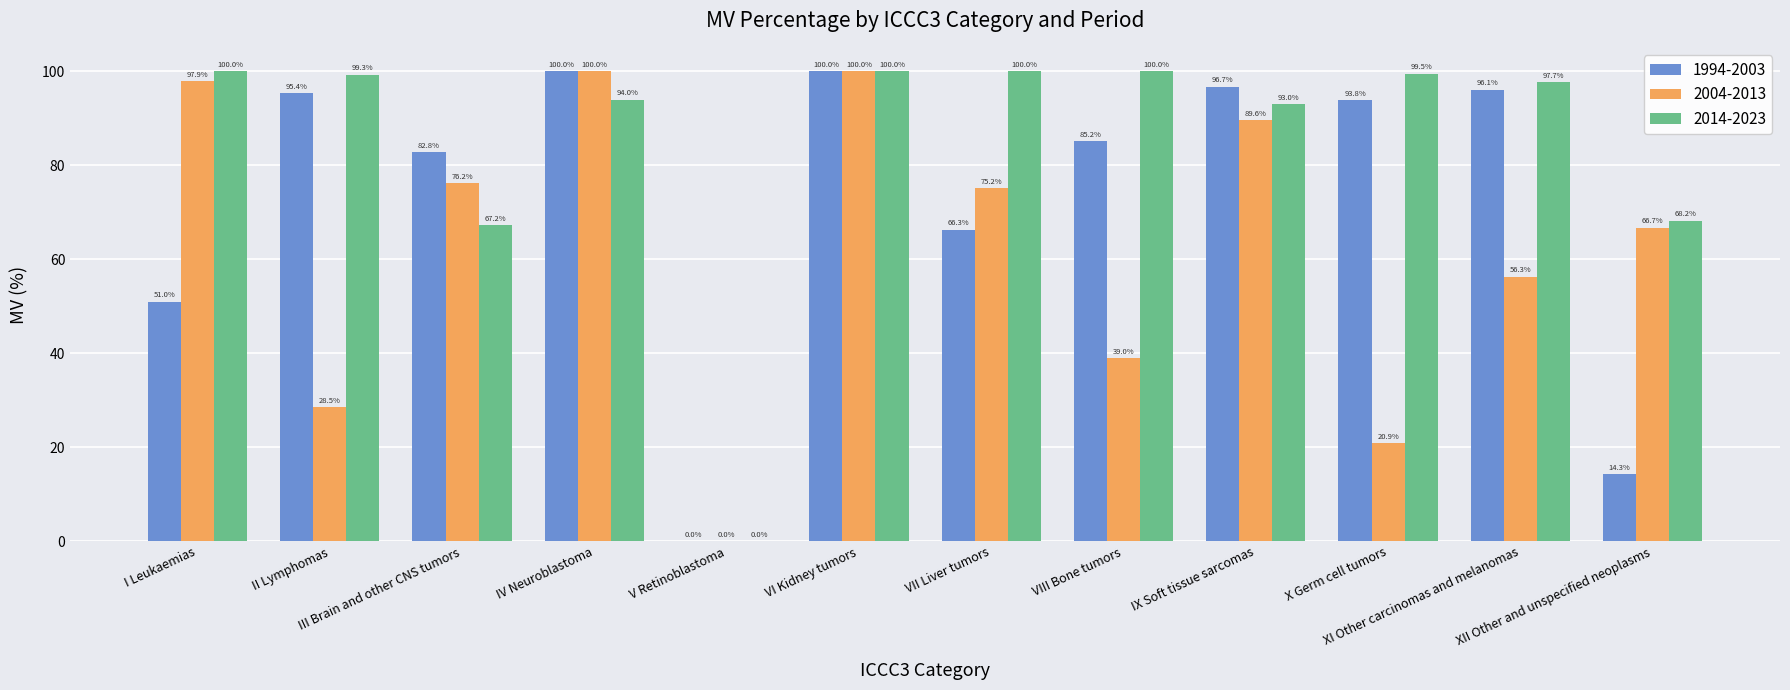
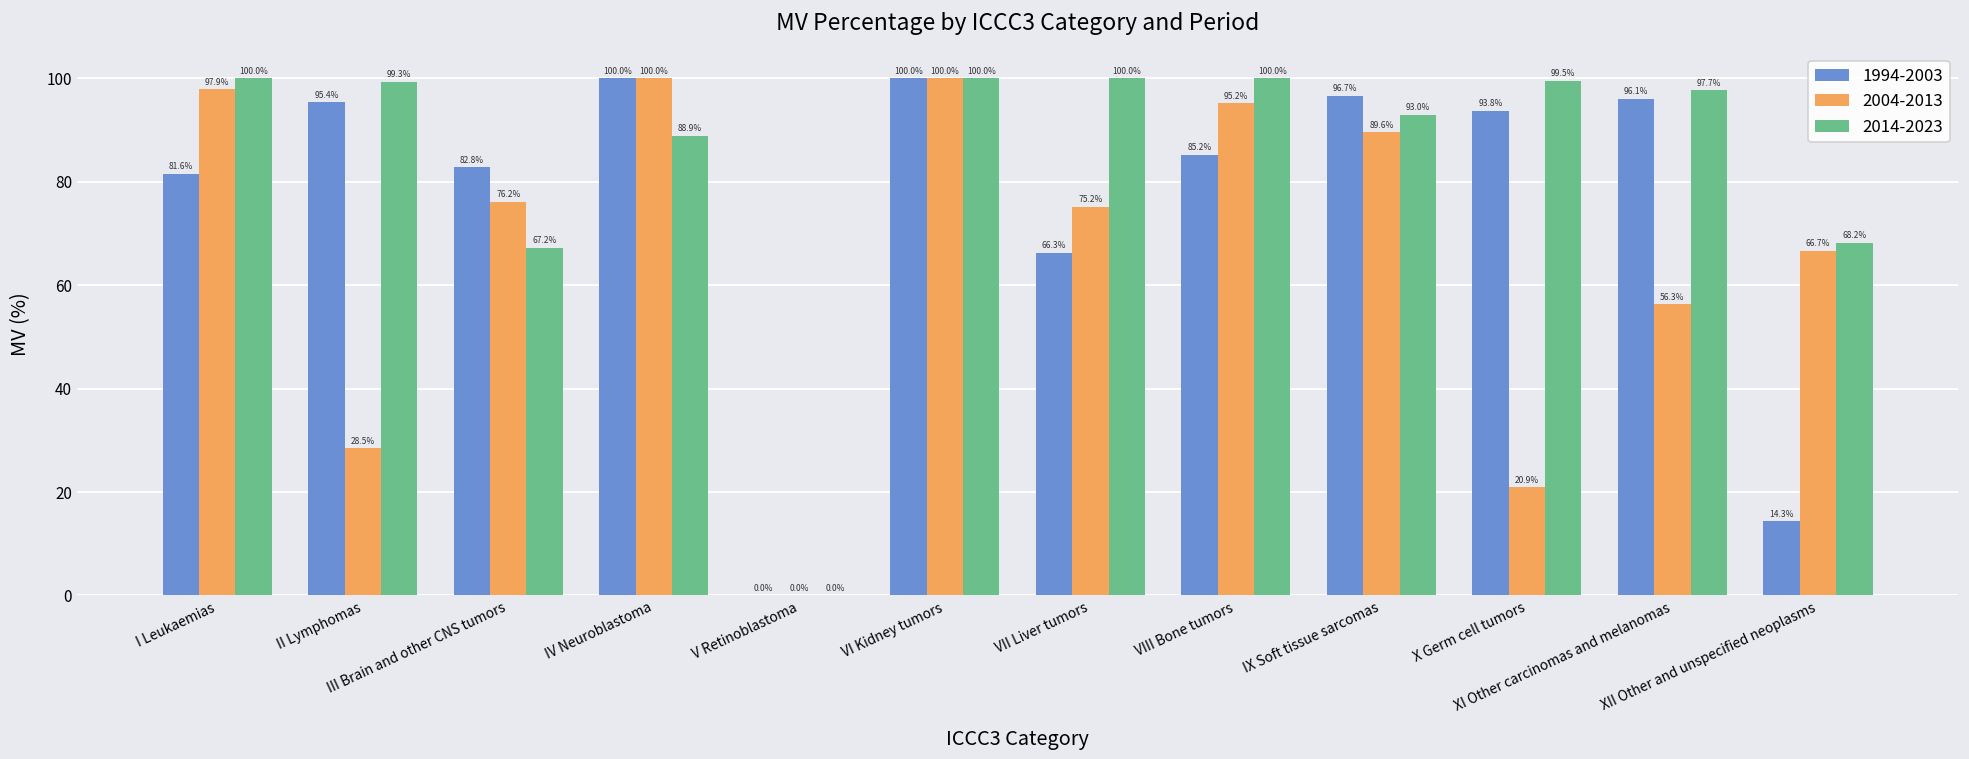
  {
    "1994-2003": {
-     "I Leukaemias": "51.0%",
+     "I Leukaemias": "81.6%",
      "II Lymphomas": "95.4%",
      "III Brain and other CNS tumors": "82.8%",
      "IV Neuroblastoma": "100.0%",
      "V Retinoblastoma": "0.0%",
      "VI Kidney tumors": "100.0%",
      "VII Liver tumors": "66.3%",
      "VIII Bone tumors": "85.2%",
      "IX Soft tissue sarcomas": "96.7%",
      "X Germ cell tumors": "93.8%",
      "XI Other carcinomas and melanomas": "96.1%",
      "XII Other and unspecified neoplasms": "14.3%"
    },
    "2004-2013": {
      "I Leukaemias": "97.9%",
      "II Lymphomas": "28.5%",
      "III Brain and other CNS tumors": "76.2%",
      "IV Neuroblastoma": "100.0%",
      "V Retinoblastoma": "0.0%",
      "VI Kidney tumors": "100.0%",
      "VII Liver tumors": "75.2%",
-     "VIII Bone tumors": "39.0%",
+     "VIII Bone tumors": "95.2%",
      "IX Soft tissue sarcomas": "89.6%",
      "X Germ cell tumors": "20.9%",
      "XI Other carcinomas and melanomas": "56.3%",
      "XII Other and unspecified neoplasms": "66.7%"
    },
    "2014-2023": {
      "I Leukaemias": "100.0%",
      "II Lymphomas": "99.3%",
      "III Brain and other CNS tumors": "67.2%",
-     "IV Neuroblastoma": "94.0%",
+     "IV Neuroblastoma": "88.9%",
      "V Retinoblastoma": "0.0%",
      "VI Kidney tumors": "100.0%",
      "VII Liver tumors": "100.0%",
      "VIII Bone tumors": "100.0%",
      "IX Soft tissue sarcomas": "93.0%",
      "X Germ cell tumors": "99.5%",
      "XI Other carcinomas and melanomas": "97.7%",
      "XII Other and unspecified neoplasms": "68.2%"
    }
  }
